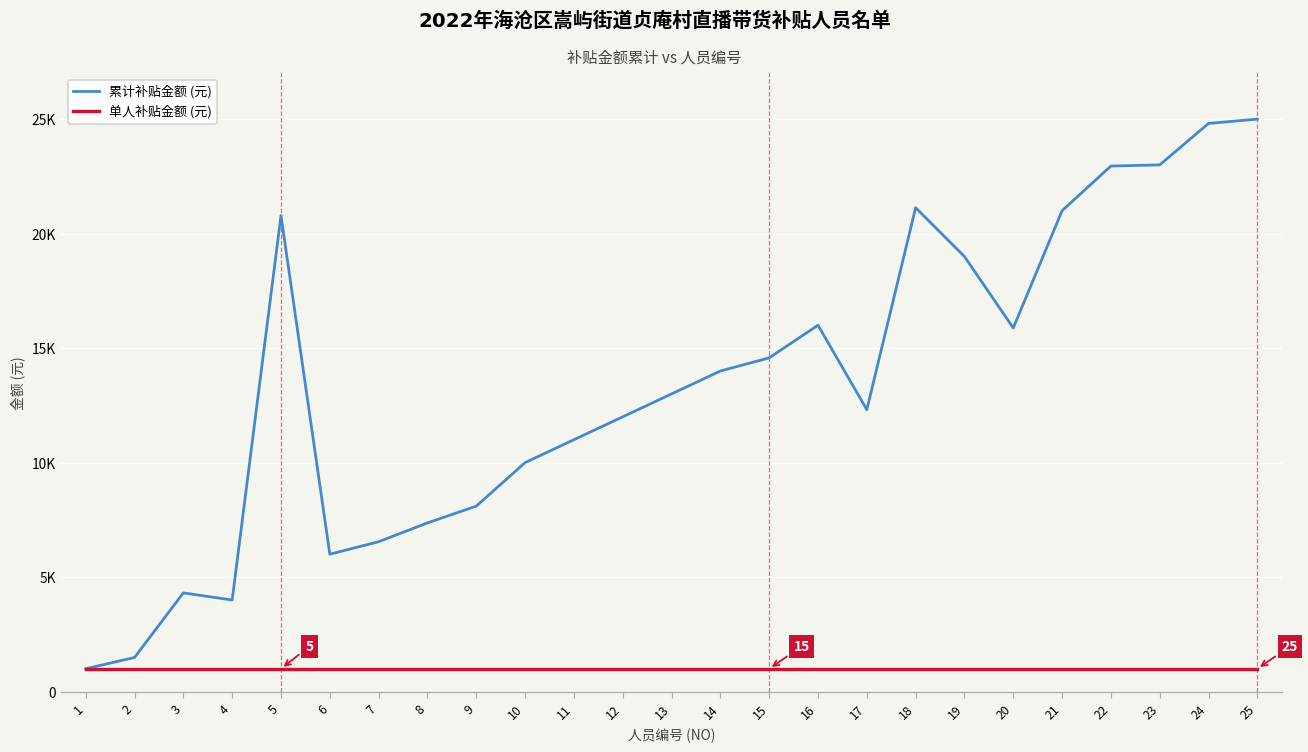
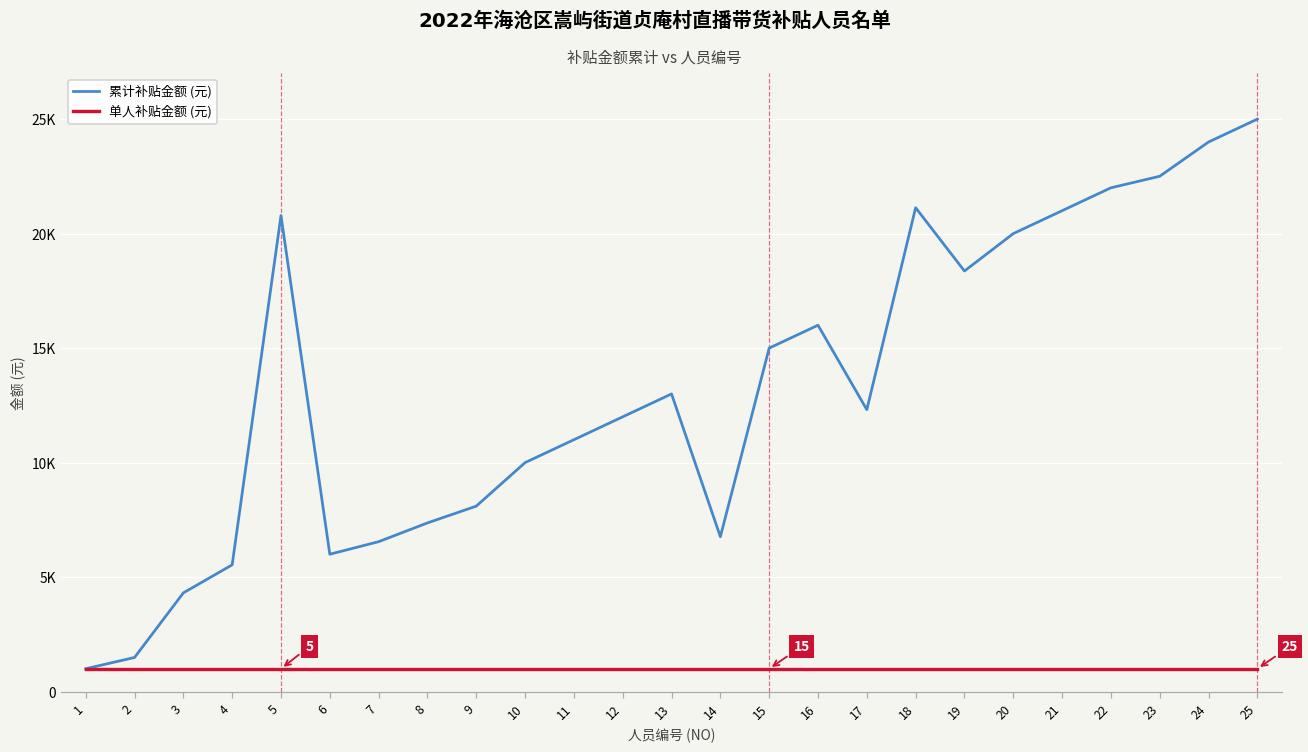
  {
    "累计补贴金额 (元)": {
      "2": 1500,
      "3": 4300,
-     "4": 4000,
+     "4": 5500,
      "5": 20800,
      "6": 6000,
      "7": 6500,
      "8": 7400,
      "9": 8100,
      "10": 10000,
      "11": 11000,
      "12": 12000,
      "13": 13000,
-     "14": 14000,
-     "15": 14600,
+     "14": 6800,
+     "15": 15000,
      "16": 16000,
      "17": 12300,
      "18": 21100,
-     "19": 19000,
-     "20": 15900,
+     "19": 18400,
+     "20": 20000,
      "21": 21000,
-     "22": 23000,
-     "23": 23000,
-     "24": 24800,
+     "22": 22000,
+     "23": 22500,
+     "24": 24000,
      "25": 25000
    },
    "单人补贴金额 (元)": {
      "2": 1000,
      "3": 1000,
      "4": 1000,
      "5": 1000,
      "6": 1000,
      "7": 1000,
      "8": 1000,
      "9": 1000,
      "10": 1000,
      "11": 1000,
      "12": 1000,
      "13": 1000,
      "14": 1000,
      "15": 1000,
      "16": 1000,
      "17": 1000,
      "18": 1000,
      "19": 1000,
      "20": 1000,
      "21": 1000,
      "22": 1000,
      "23": 1000,
      "24": 1000,
      "25": 1000
    }
  }
